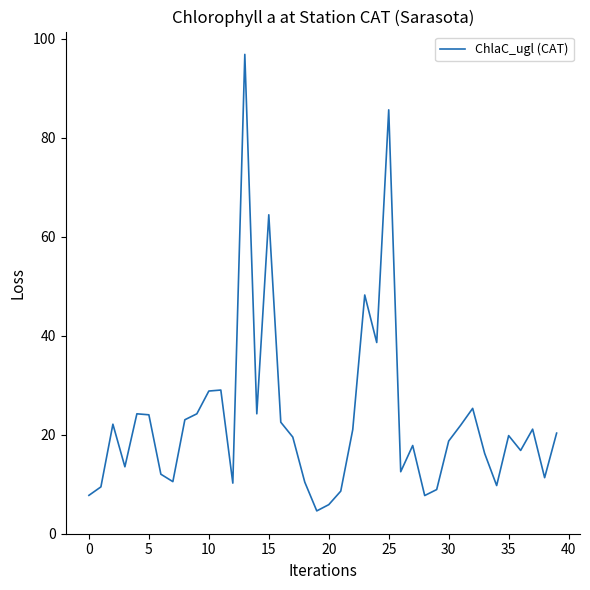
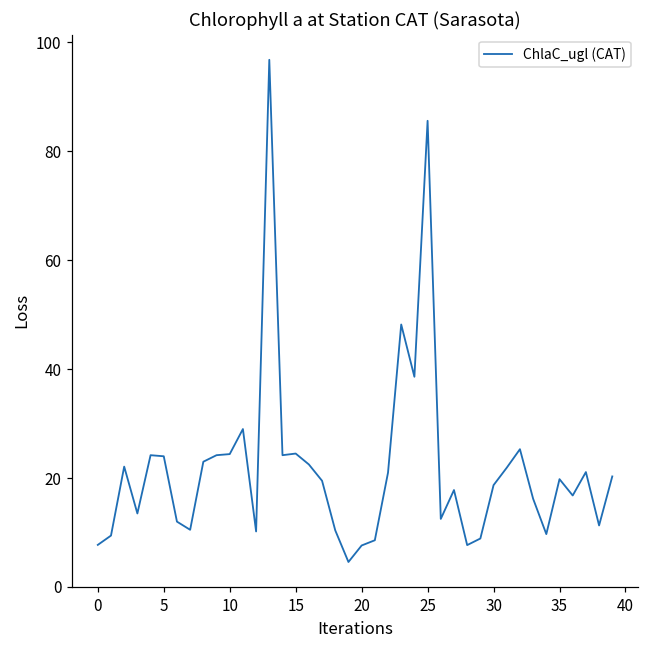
  {
    "0": 8,
    "5": 24,
-   "10": 29,
-   "15": 64,
-   "20": 6,
+   "10": 24,
+   "15": 25,
+   "20": 8,
    "25": 86,
    "30": 19,
    "35": 20
  }
